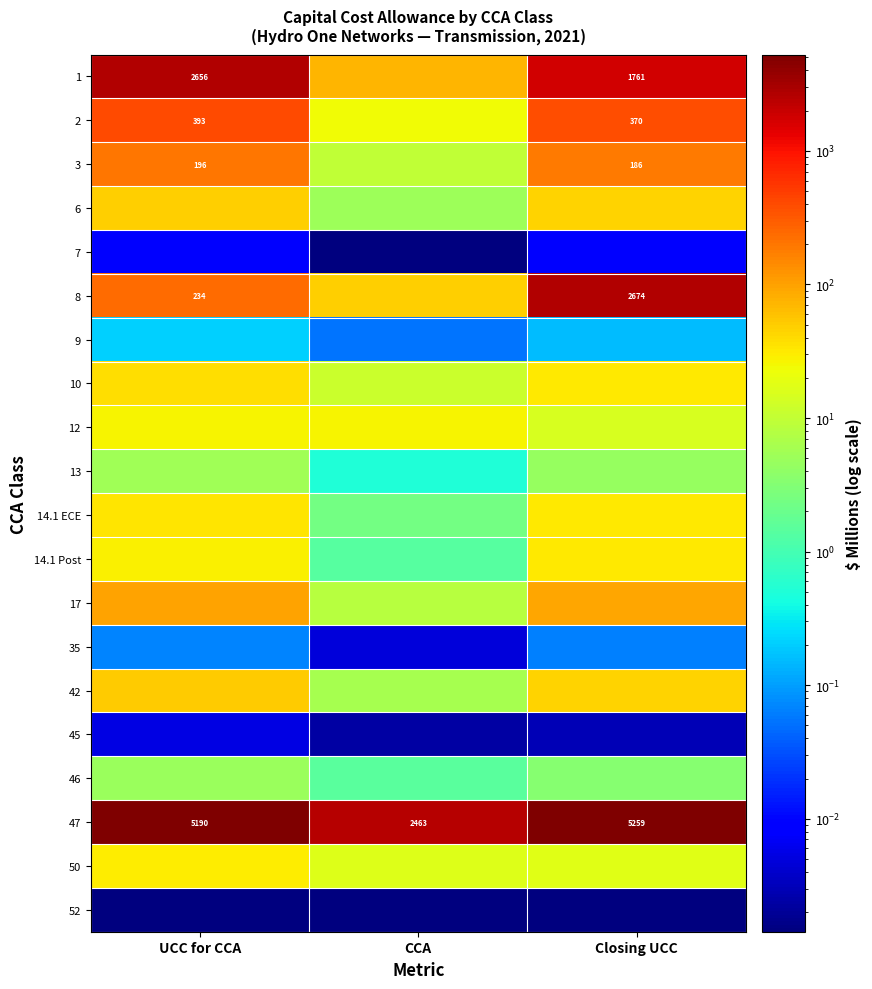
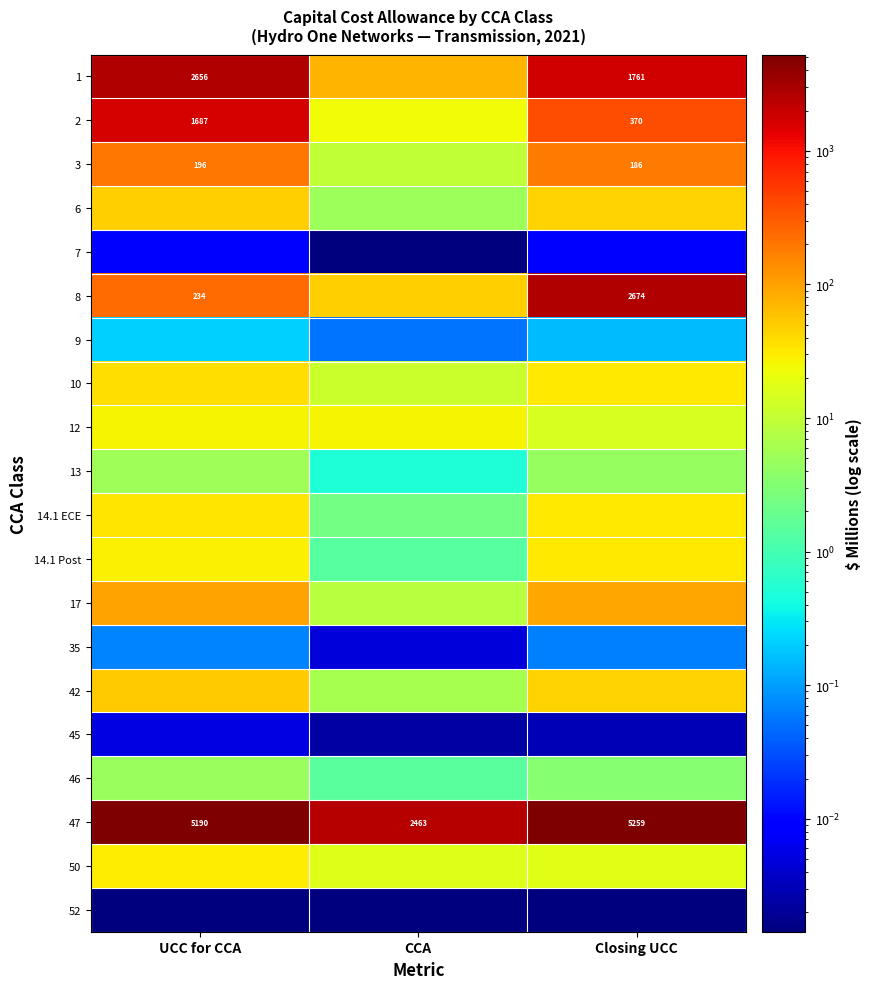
  {
    "1": {
      "UCC for CCA": 2656,
      "Closing UCC": 1761
    },
    "2": {
-     "UCC for CCA": 393,
+     "UCC for CCA": 1687,
      "Closing UCC": 370
    },
    "3": {
      "UCC for CCA": 196,
      "Closing UCC": 186
    },
    "8": {
      "UCC for CCA": 234,
      "Closing UCC": 2674
    },
    "47": {
      "UCC for CCA": 5190,
      "CCA": 2463,
      "Closing UCC": 5259
    }
  }
